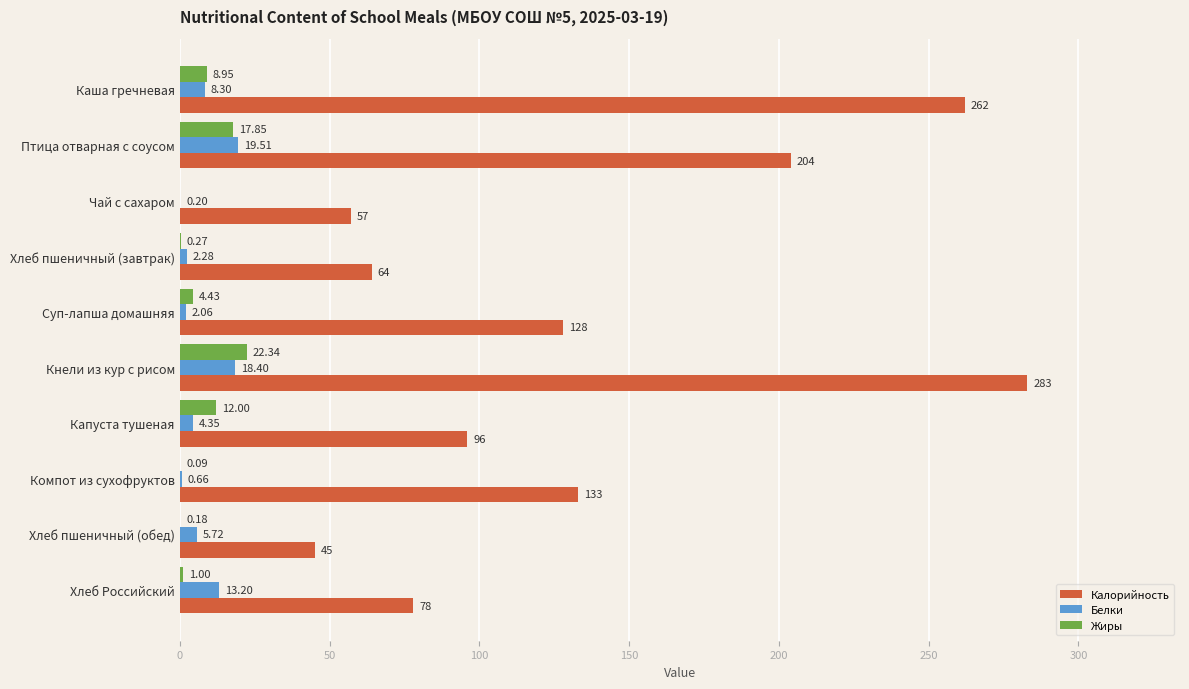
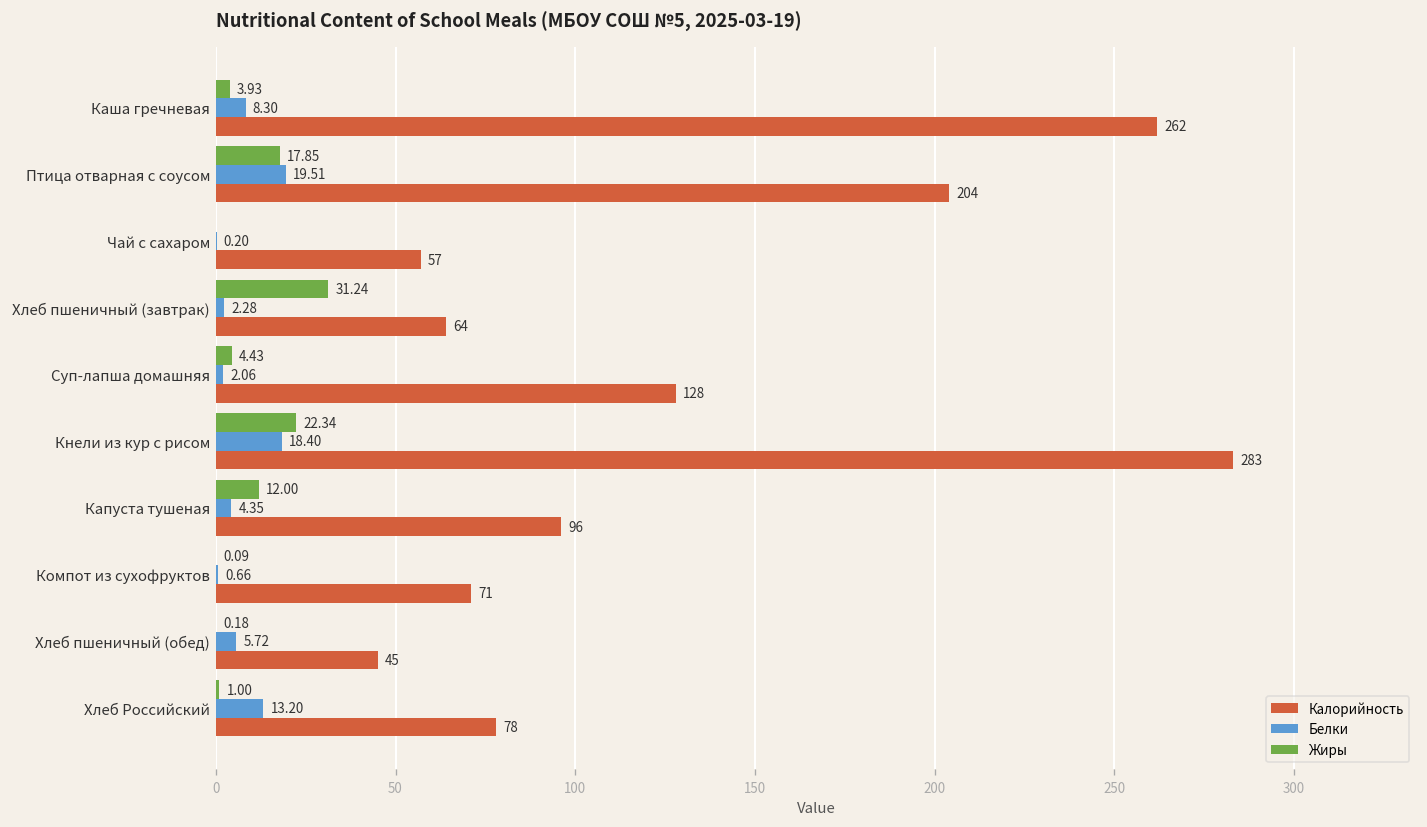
  {
    "Калорийность": {
      "Каша гречневая": 262,
      "Птица отварная с соусом": 204,
      "Чай с сахаром": 57,
      "Хлеб пшеничный (завтрак)": 64,
      "Суп-лапша домашняя": 128,
      "Кнели из кур с рисом": 283,
      "Капуста тушеная": 96,
-     "Компот из сухофруктов": 133,
+     "Компот из сухофруктов": 71,
      "Хлеб пшеничный (обед)": 45,
      "Хлеб Российский": 78
    },
    "Белки": {
      "Каша гречневая": 8.30,
      "Птица отварная с соусом": 19.51,
      "Чай с сахаром": 0.20,
      "Хлеб пшеничный (завтрак)": 2.28,
      "Суп-лапша домашняя": 2.06,
      "Кнели из кур с рисом": 18.40,
      "Капуста тушеная": 4.35,
      "Компот из сухофруктов": 0.66,
      "Хлеб пшеничный (обед)": 5.72,
      "Хлеб Российский": 13.20
    },
    "Жиры": {
-     "Каша гречневая": 8.95,
+     "Каша гречневая": 3.93,
      "Птица отварная с соусом": 17.85,
-     "Хлеб пшеничный (завтрак)": 0.27,
+     "Хлеб пшеничный (завтрак)": 31.24,
      "Суп-лапша домашняя": 4.43,
      "Кнели из кур с рисом": 22.34,
      "Капуста тушеная": 12.00,
      "Компот из сухофруктов": 0.09,
      "Хлеб пшеничный (обед)": 0.18,
      "Хлеб Российский": 1.00
    }
  }
